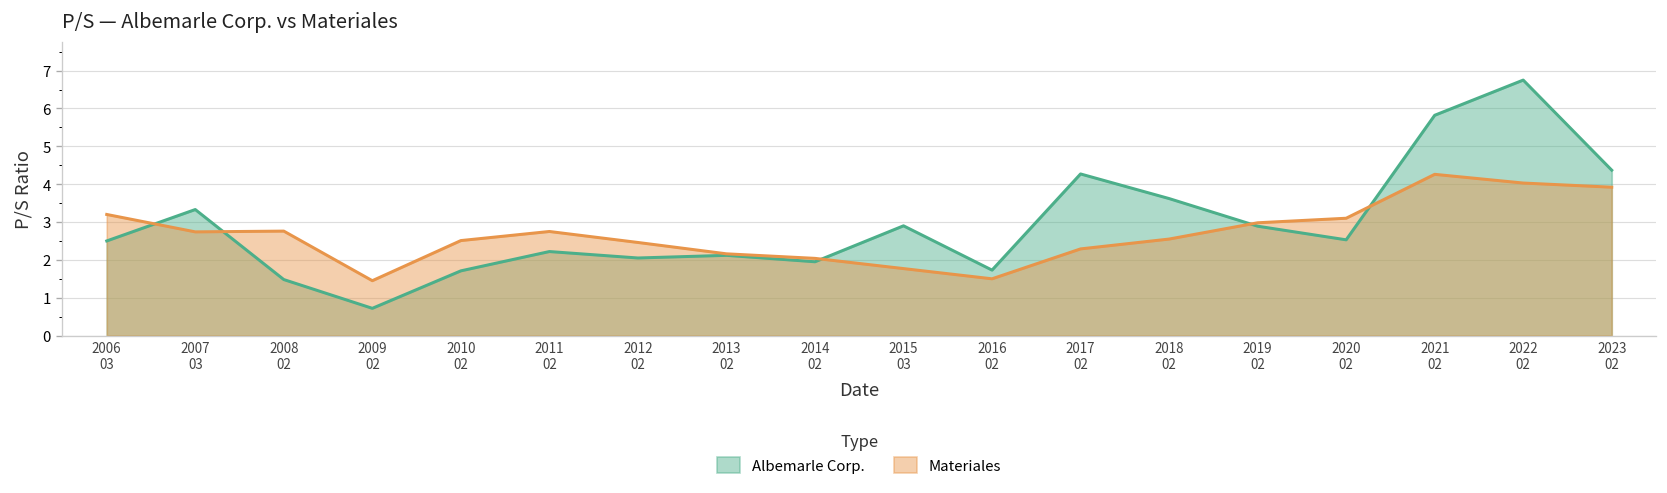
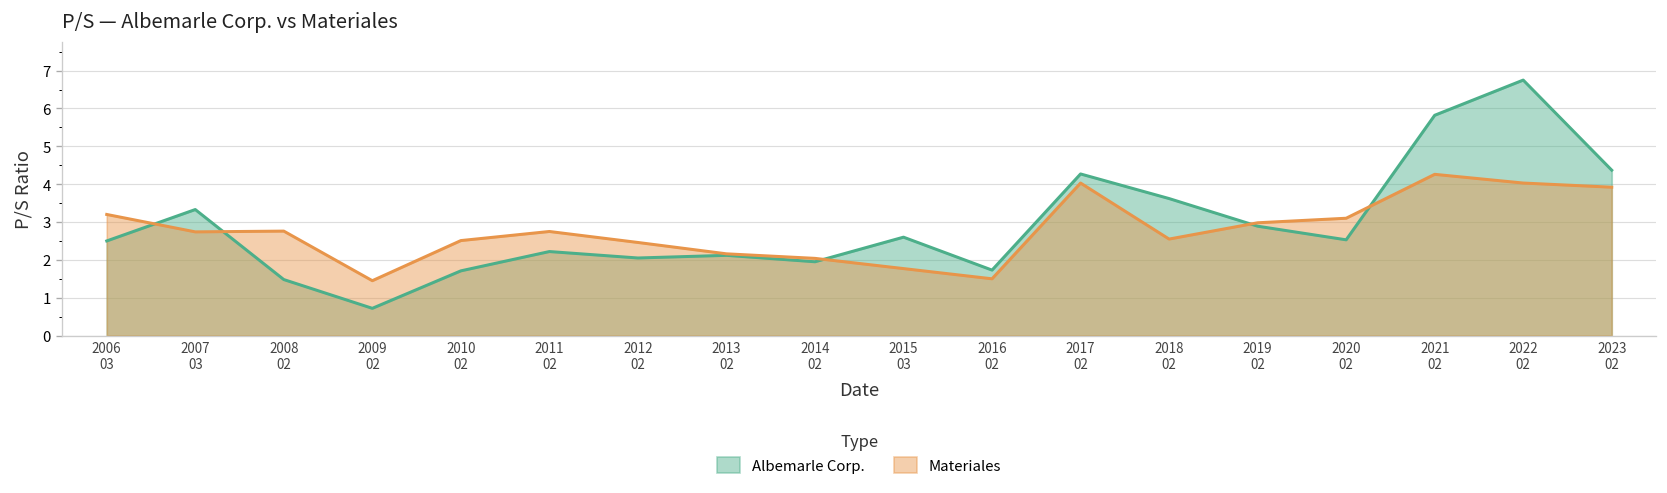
  {
    "Albemarle Corp.": {
      "2006 03": 2.5,
      "2007 03": 3.3,
      "2008 02": 1.5,
      "2009 02": 0.7,
      "2010 02": 1.7,
      "2011 02": 2.2,
      "2012 02": 2.1,
      "2014 02": 2.0,
-     "2015 03": 2.9,
+     "2015 03": 2.6,
      "2016 02": 1.7,
      "2017 02": 4.3,
      "2018 02": 3.6,
      "2019 02": 2.9,
      "2020 02": 2.5,
      "2021 02": 5.8,
      "2022 02": 6.8,
      "2023 02": 4.4
    },
    "Materiales": {
      "2006 03": 3.2,
      "2007 03": 2.7,
      "2008 02": 2.8,
      "2009 02": 1.5,
      "2010 02": 2.5,
      "2011 02": 2.8,
      "2012 02": 2.5,
      "2014 02": 2.0,
      "2015 03": 1.8,
      "2016 02": 1.5,
-     "2017 02": 2.3,
+     "2017 02": 4.0,
      "2018 02": 2.6,
      "2019 02": 3.0,
      "2020 02": 3.1,
      "2021 02": 4.3,
      "2022 02": 4.0,
      "2023 02": 3.9
    }
  }
